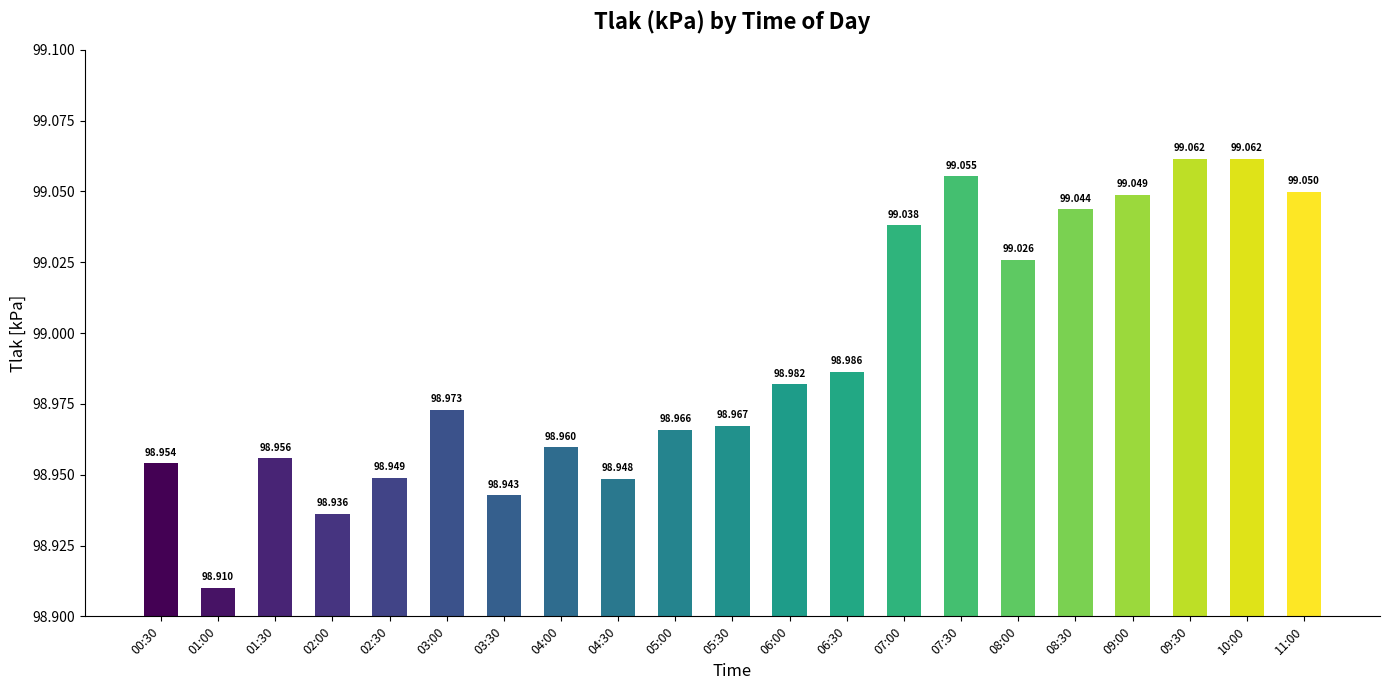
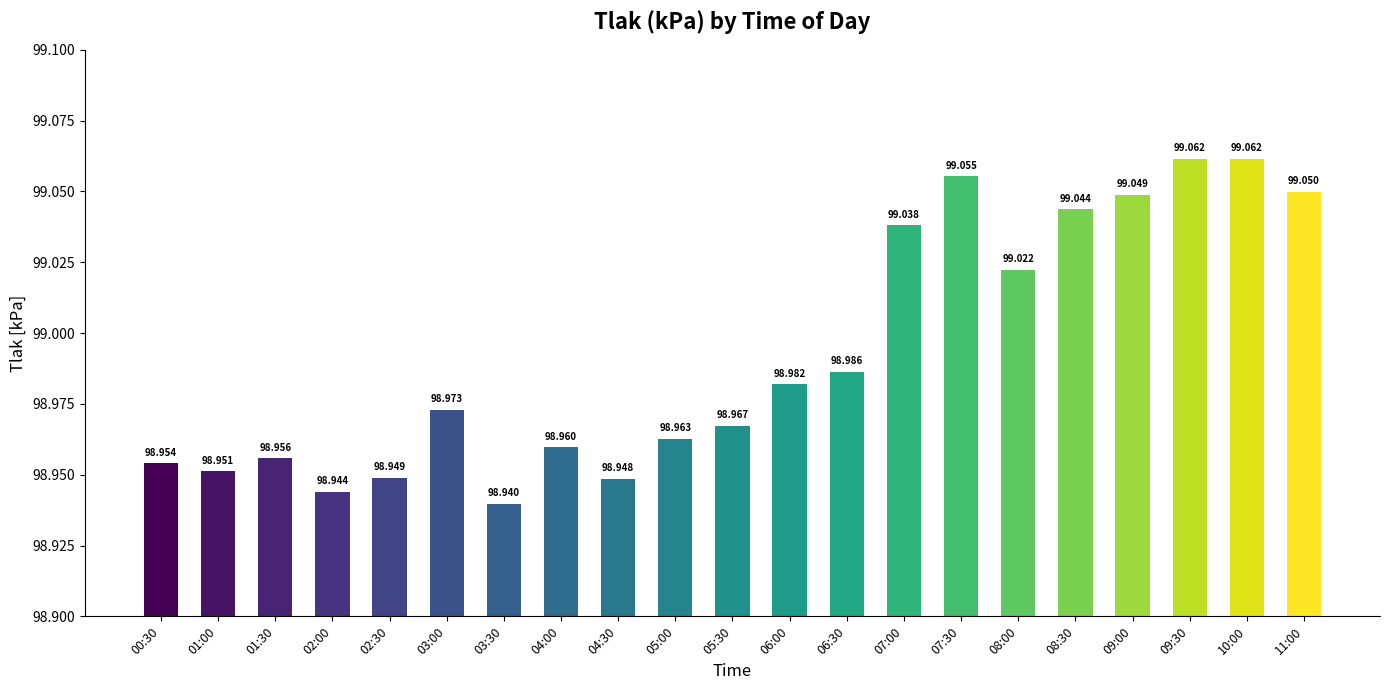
  {
    "00:30": 98.954,
-   "01:00": 98.910,
+   "01:00": 98.951,
    "01:30": 98.956,
-   "02:00": 98.936,
+   "02:00": 98.944,
    "02:30": 98.949,
    "03:00": 98.973,
-   "03:30": 98.943,
+   "03:30": 98.940,
    "04:00": 98.960,
    "04:30": 98.948,
-   "05:00": 98.966,
+   "05:00": 98.963,
    "05:30": 98.967,
    "06:00": 98.982,
    "06:30": 98.986,
    "07:00": 99.038,
    "07:30": 99.055,
-   "08:00": 99.026,
+   "08:00": 99.022,
    "08:30": 99.044,
    "09:00": 99.049,
    "09:30": 99.062,
    "10:00": 99.062,
    "11:00": 99.050
  }
